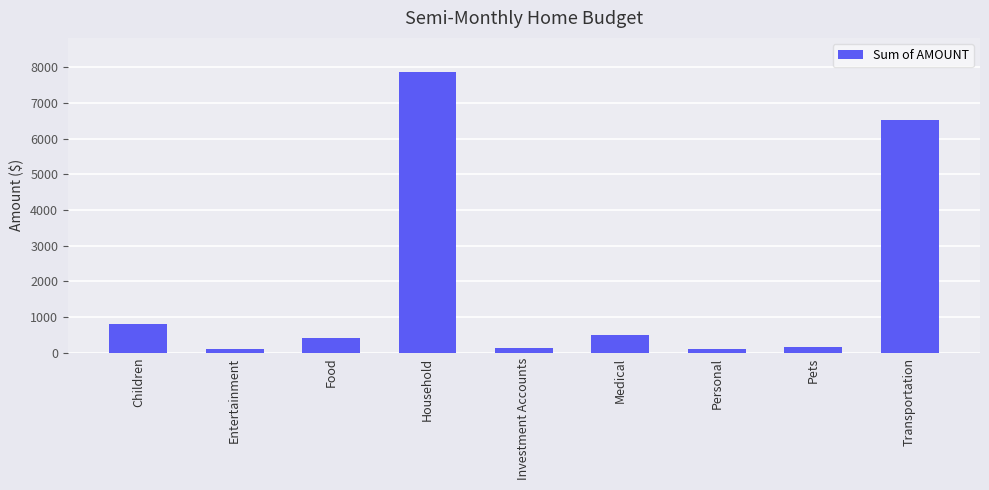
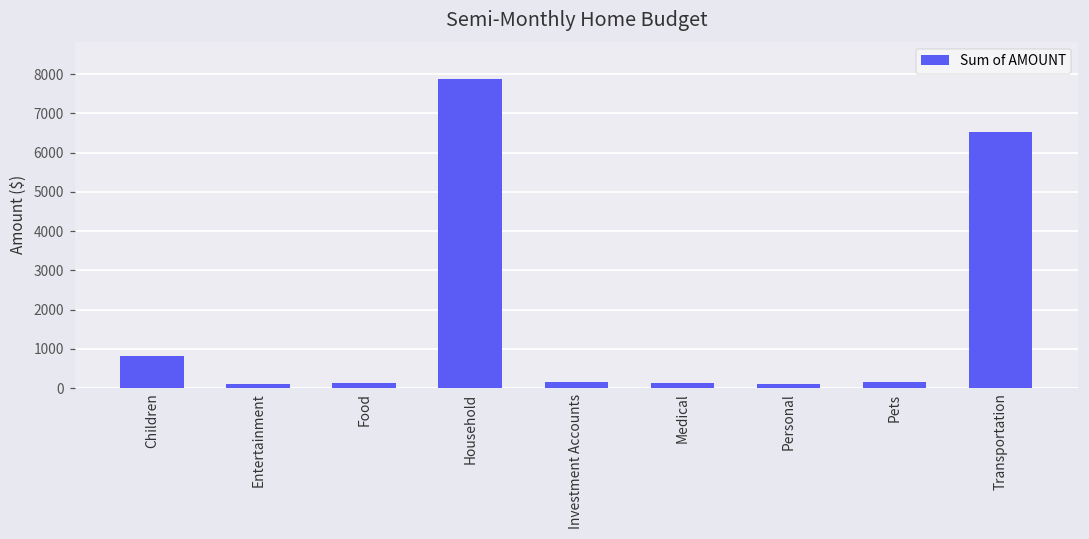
  {
    "Children": 800,
    "Entertainment": 100,
-   "Food": 400,
+   "Food": 100,
    "Household": 7900,
    "Investment Accounts": 100,
-   "Medical": 500,
+   "Medical": 100,
    "Personal": 100,
    "Pets": 200,
    "Transportation": 6500
  }
